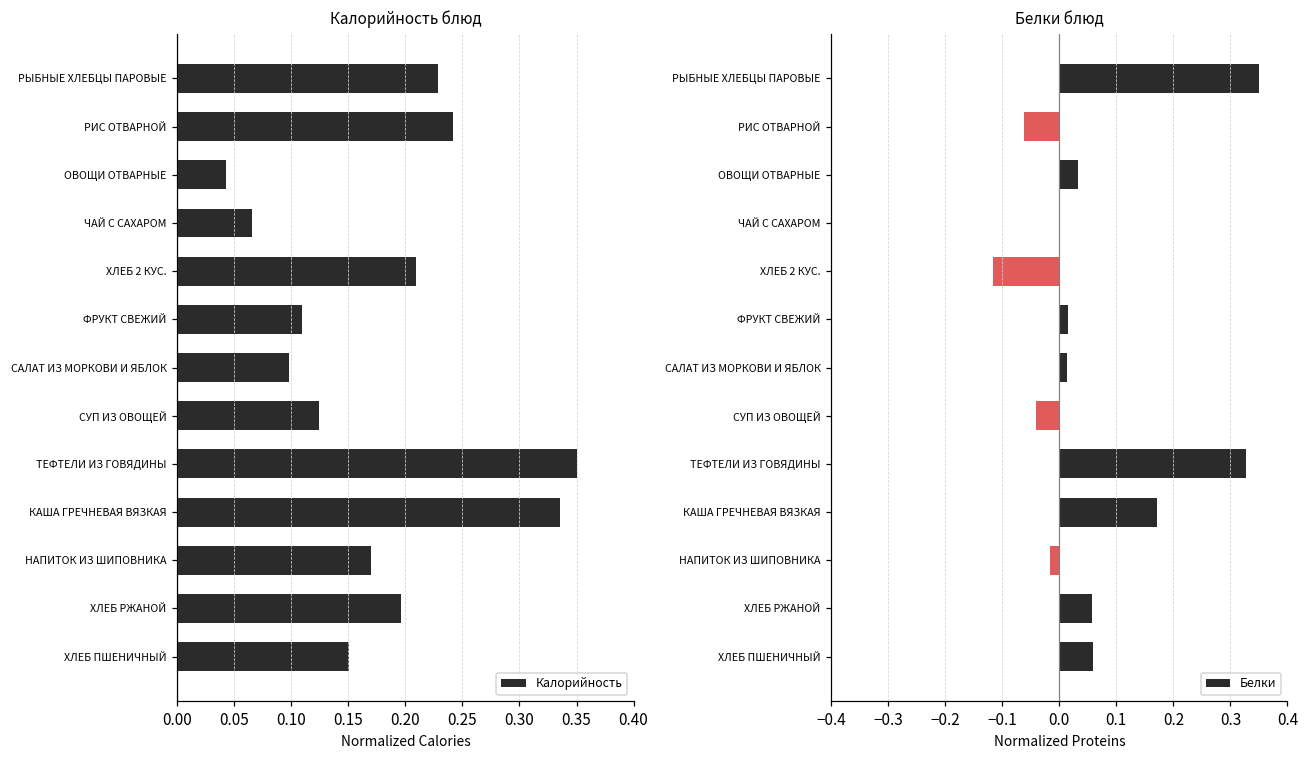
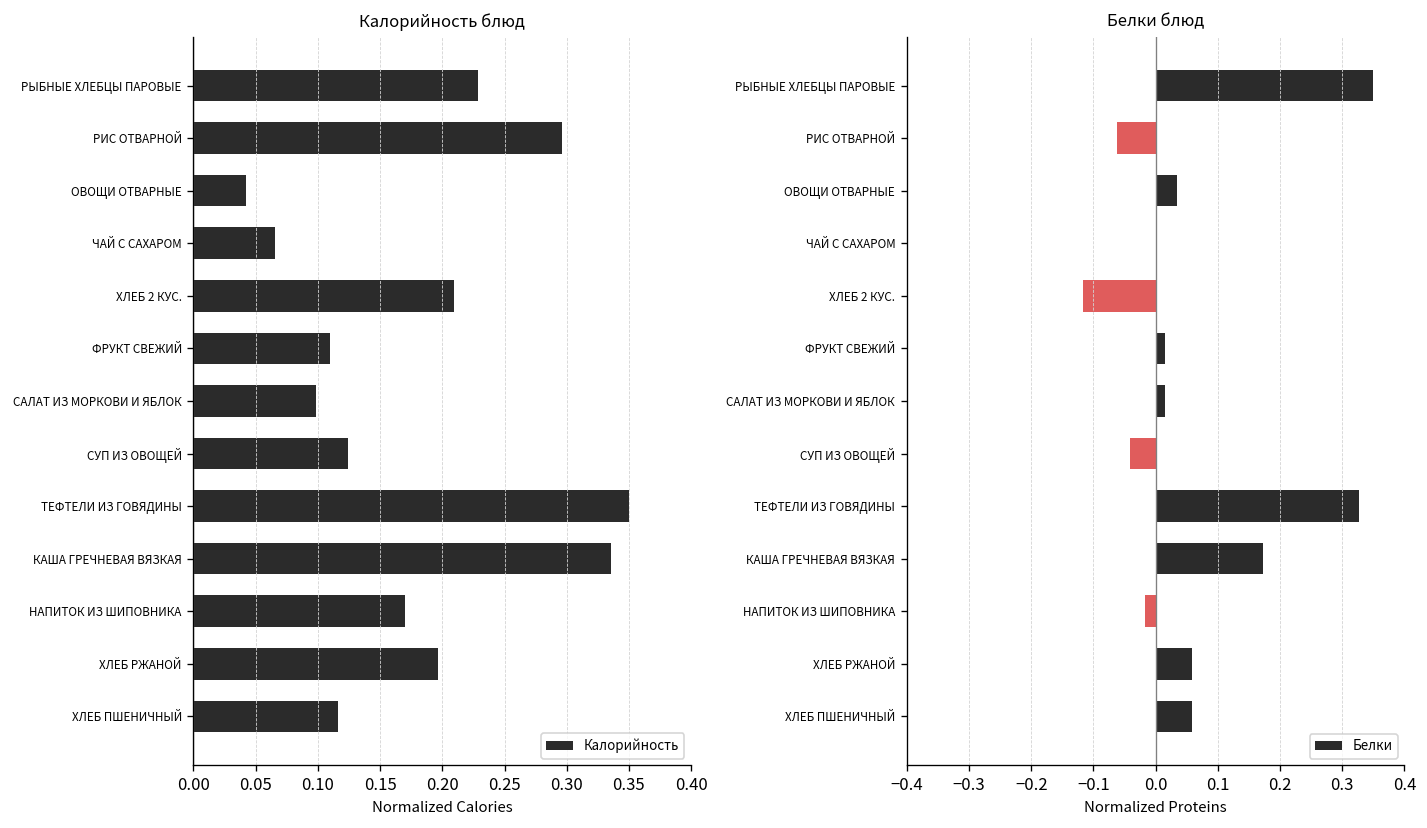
  {
    "Калорийность блюд": {
      "РЫБНЫЕ ХЛЕБЦЫ ПАРОВЫЕ": 0.229,
-     "РИС ОТВАРНОЙ": 0.242,
+     "РИС ОТВАРНОЙ": 0.296,
      "ОВОЩИ ОТВАРНЫЕ": 0.043,
      "ЧАЙ С САХАРОМ": 0.065,
      "ХЛЕБ 2 КУС.": 0.209,
      "ФРУКТ СВЕЖИЙ": 0.110,
      "САЛАТ ИЗ МОРКОВИ И ЯБЛОК": 0.098,
      "СУП ИЗ ОВОЩЕЙ": 0.124,
      "ТЕФТЕЛИ ИЗ ГОВЯДИНЫ": 0.350,
      "КАША ГРЕЧНЕВАЯ ВЯЗКАЯ": 0.335,
      "НАПИТОК ИЗ ШИПОВНИКА": 0.170,
      "ХЛЕБ РЖАНОЙ": 0.196,
-     "ХЛЕБ ПШЕНИЧНЫЙ": 0.150
+     "ХЛЕБ ПШЕНИЧНЫЙ": 0.116
    },
    "Белки блюд": {
      "РЫБНЫЕ ХЛЕБЦЫ ПАРОВЫЕ": 0.35,
      "РИС ОТВАРНОЙ": -0.06,
      "ОВОЩИ ОТВАРНЫЕ": 0.03,
      "ЧАЙ С САХАРОМ": 0.00,
      "ХЛЕБ 2 КУС.": -0.12,
      "ФРУКТ СВЕЖИЙ": 0.01,
      "САЛАТ ИЗ МОРКОВИ И ЯБЛОК": 0.01,
      "СУП ИЗ ОВОЩЕЙ": -0.04,
      "ТЕФТЕЛИ ИЗ ГОВЯДИНЫ": 0.33,
      "КАША ГРЕЧНЕВАЯ ВЯЗКАЯ": 0.17,
      "НАПИТОК ИЗ ШИПОВНИКА": -0.02,
      "ХЛЕБ РЖАНОЙ": 0.06,
      "ХЛЕБ ПШЕНИЧНЫЙ": 0.06
    }
  }
